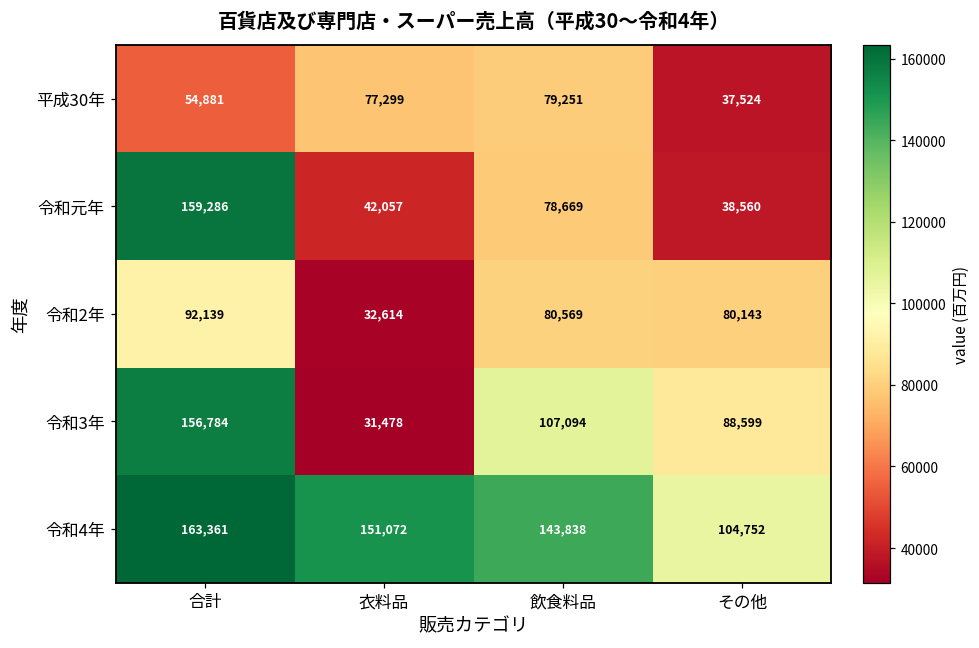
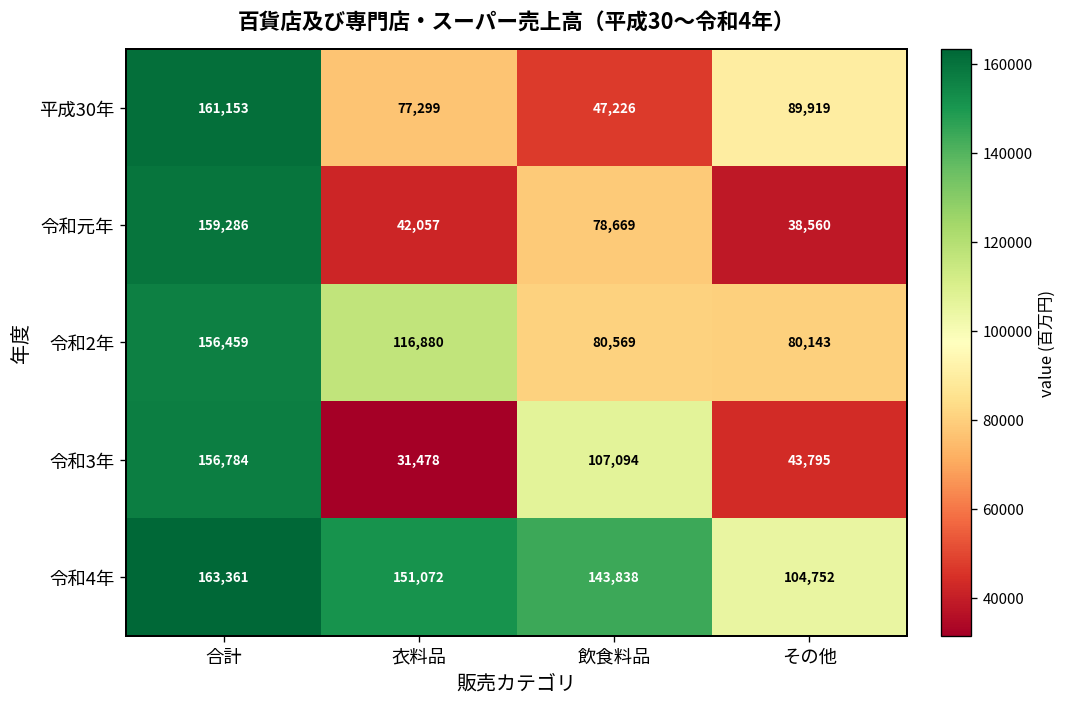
  {
    "平成30年": {
-     "合計": "54,881",
+     "合計": "161,153",
      "衣料品": "77,299",
-     "飲食料品": "79,251",
-     "その他": "37,524"
+     "飲食料品": "47,226",
+     "その他": "89,919"
    },
    "令和元年": {
      "合計": "159,286",
      "衣料品": "42,057",
      "飲食料品": "78,669",
      "その他": "38,560"
    },
    "令和2年": {
-     "合計": "92,139",
-     "衣料品": "32,614",
+     "合計": "156,459",
+     "衣料品": "116,880",
      "飲食料品": "80,569",
      "その他": "80,143"
    },
    "令和3年": {
      "合計": "156,784",
      "衣料品": "31,478",
      "飲食料品": "107,094",
-     "その他": "88,599"
+     "その他": "43,795"
    },
    "令和4年": {
      "合計": "163,361",
      "衣料品": "151,072",
      "飲食料品": "143,838",
      "その他": "104,752"
    }
  }
